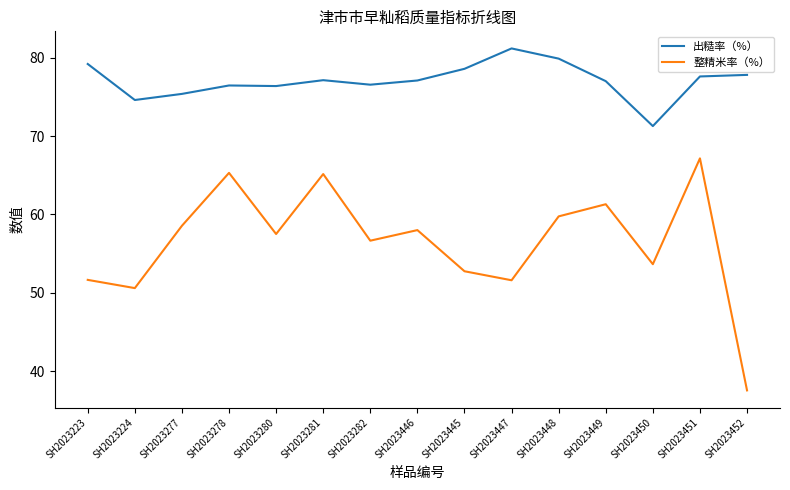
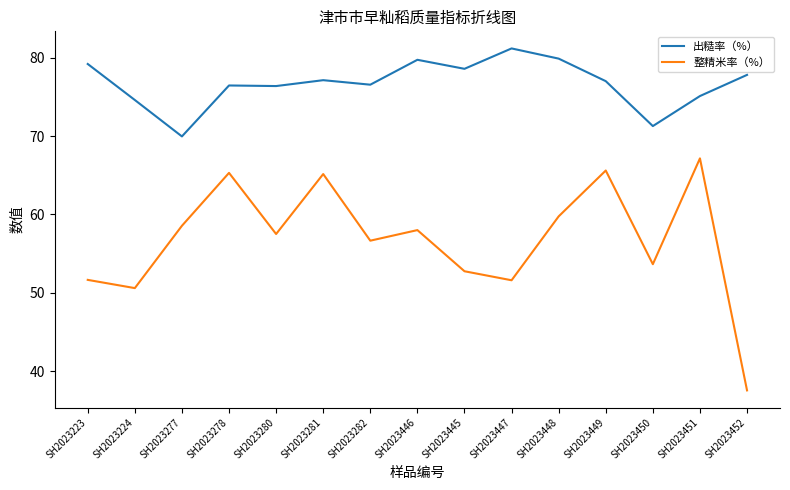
  {
    "出糙率（%）": {
      "SH2023223": 79,
      "SH2023224": 75,
-     "SH2023277": 75,
+     "SH2023277": 70,
      "SH2023278": 76,
      "SH2023280": 76,
      "SH2023281": 77,
      "SH2023282": 77,
-     "SH2023446": 77,
+     "SH2023446": 80,
      "SH2023445": 79,
      "SH2023447": 81,
      "SH2023448": 80,
      "SH2023449": 77,
      "SH2023450": 71,
-     "SH2023451": 78,
+     "SH2023451": 75,
      "SH2023452": 78
    },
    "整精米率（%）": {
      "SH2023223": 52,
      "SH2023224": 51,
      "SH2023277": 59,
      "SH2023278": 65,
      "SH2023280": 58,
      "SH2023281": 65,
      "SH2023282": 57,
      "SH2023446": 58,
      "SH2023445": 53,
      "SH2023447": 52,
      "SH2023448": 60,
-     "SH2023449": 61,
+     "SH2023449": 66,
      "SH2023450": 54,
      "SH2023451": 67,
      "SH2023452": 38
    }
  }
